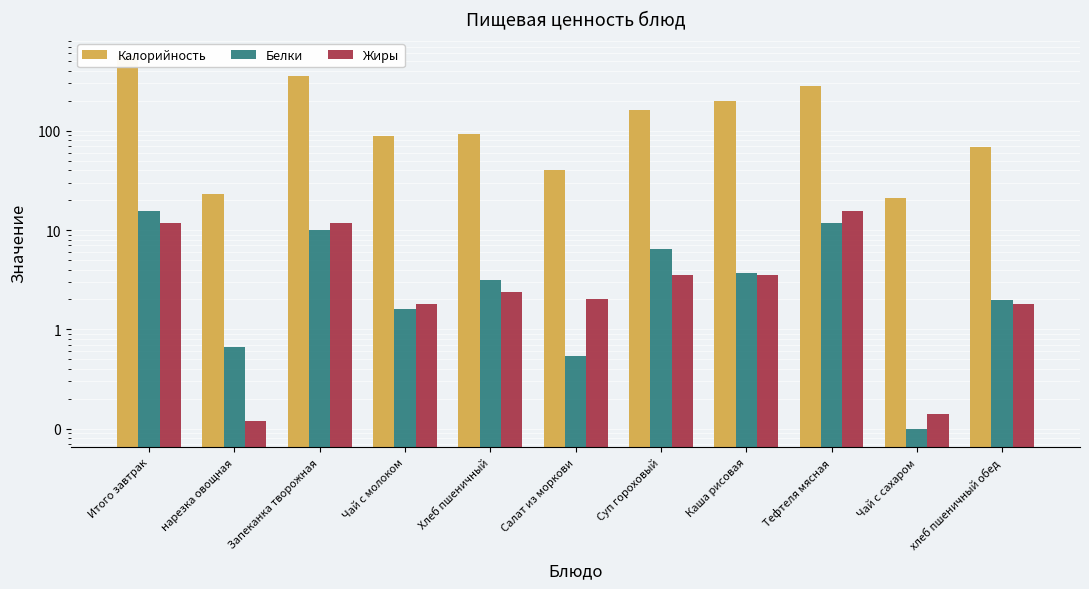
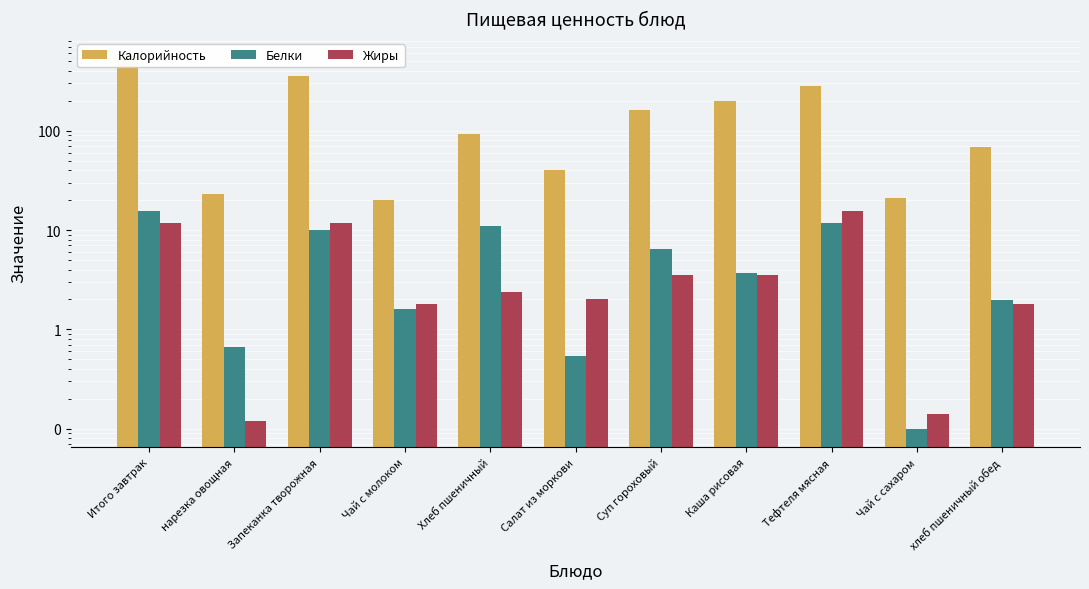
  {
    "Калорийность": {
      "нарезка овощная": 23,
      "Запеканка творожная": 350,
-     "Чай с молоком": 90,
+     "Чай с молоком": 20,
      "Хлеб пшеничный": 90,
      "Салат из моркови": 40,
      "Суп гороховый": 160,
      "Каша рисовая": 200,
      "Тефтеля мясная": 280,
      "Чай с сахаром": 21,
      "хлеб пшеничный обед": 70
    },
    "Белки": {
      "Итого завтрак": 16,
      "нарезка овощная": 0.7,
      "Запеканка творожная": 10,
      "Чай с молоком": 1.6,
-     "Хлеб пшеничный": 3.2,
+     "Хлеб пшеничный": 11,
      "Салат из моркови": 0.5,
      "Суп гороховый": 6,
      "Каша рисовая": 3.7,
      "Тефтеля мясная": 12,
      "Чай с сахаром": 0.1,
      "хлеб пшеничный обед": 2.0
    },
    "Жиры": {
      "Итого завтрак": 12,
      "нарезка овощная": 0.12,
      "Запеканка творожная": 12,
      "Чай с молоком": 1.8,
      "Хлеб пшеничный": 2.4,
      "Салат из моркови": 2.0,
      "Суп гороховый": 3.5,
      "Каша рисовая": 3.5,
      "Тефтеля мясная": 16,
      "Чай с сахаром": 0.14,
      "хлеб пшеничный обед": 1.8
    }
  }
